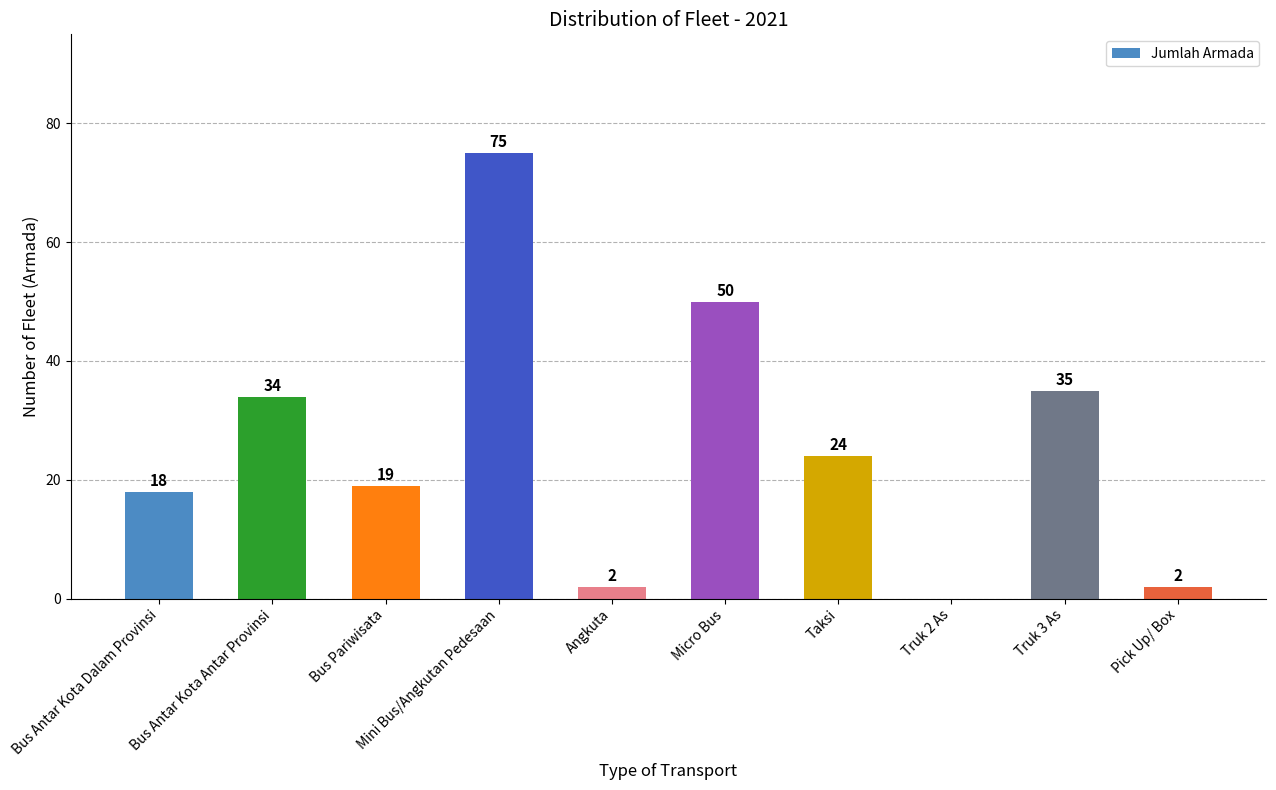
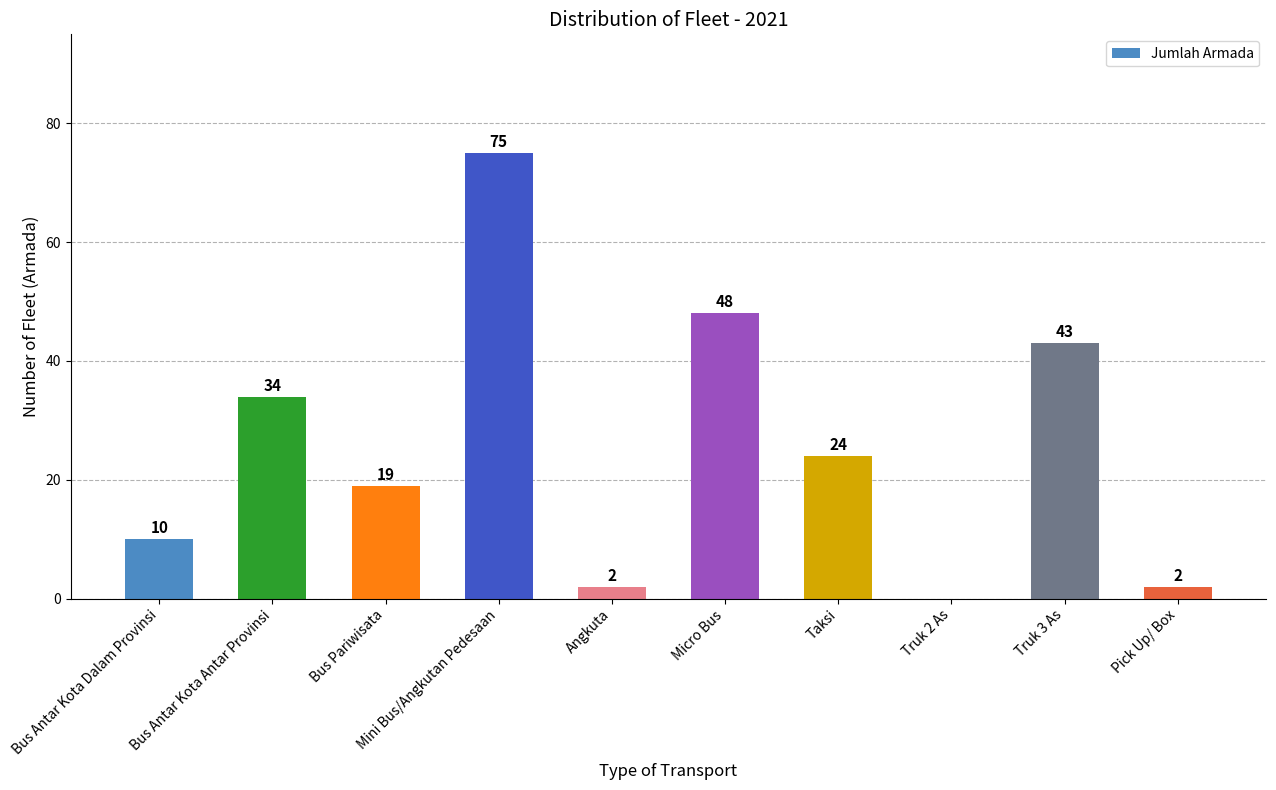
  {
-   "Bus Antar Kota Dalam Provinsi": 18,
+   "Bus Antar Kota Dalam Provinsi": 10,
    "Bus Antar Kota Antar Provinsi": 34,
    "Bus Pariwisata": 19,
    "Mini Bus/Angkutan Pedesaan": 75,
    "Angkuta": 2,
-   "Micro Bus": 50,
+   "Micro Bus": 48,
    "Taksi": 24,
-   "Truk 3 As": 35,
+   "Truk 3 As": 43,
    "Pick Up/ Box": 2
  }
